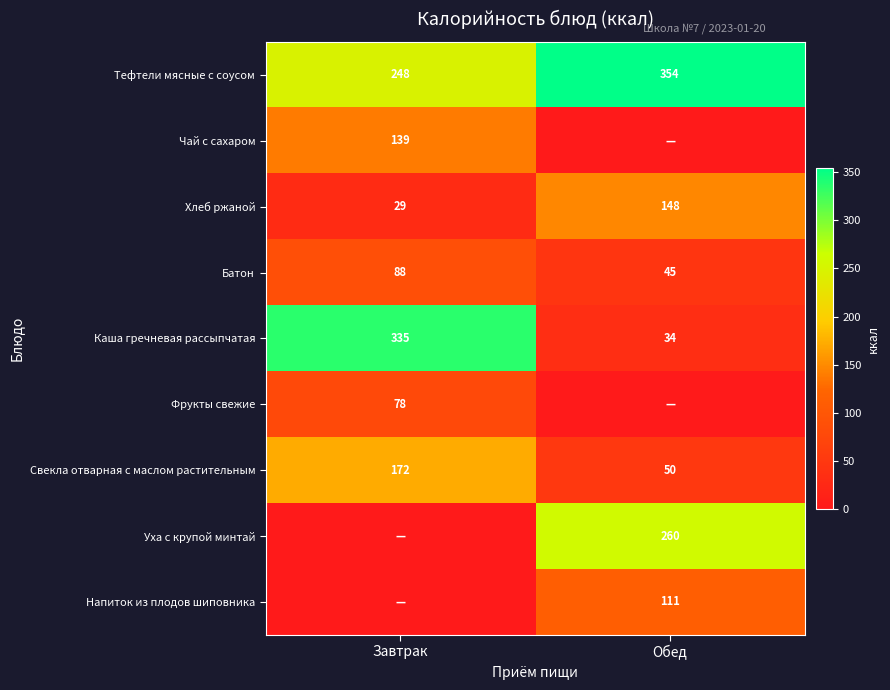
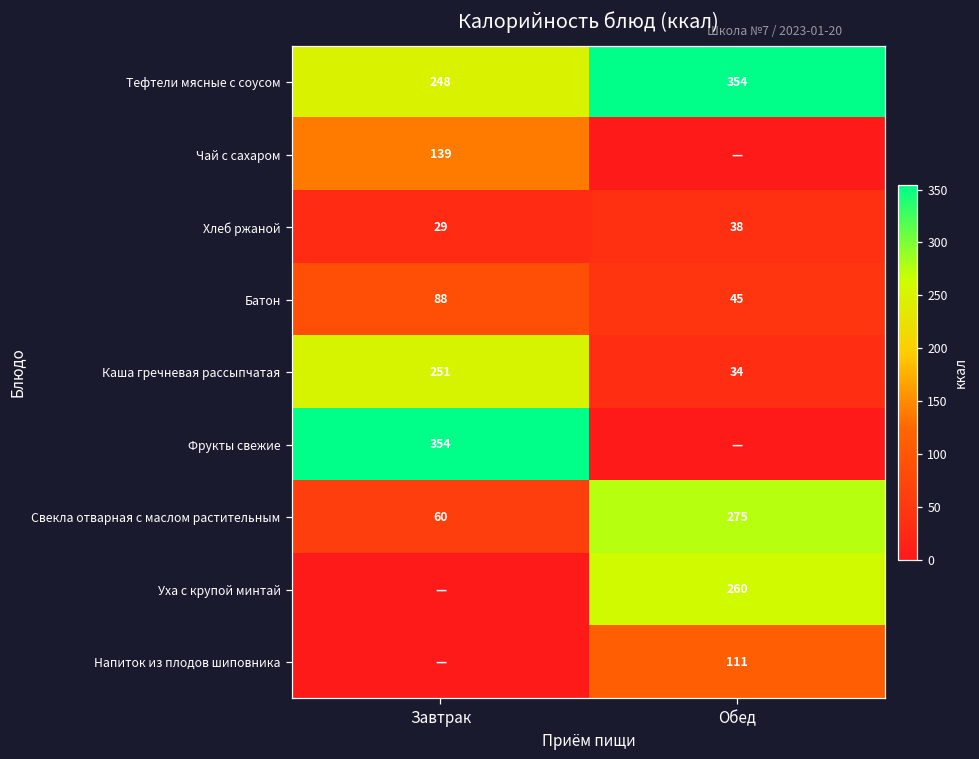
  {
    "Тефтели мясные с соусом": {
      "Завтрак": 248,
      "Обед": 354
    },
    "Чай с сахаром": {
      "Завтрак": 139
    },
    "Хлеб ржаной": {
      "Завтрак": 29,
-     "Обед": 148
+     "Обед": 38
    },
    "Батон": {
      "Завтрак": 88,
      "Обед": 45
    },
    "Каша гречневая рассыпчатая": {
-     "Завтрак": 335,
+     "Завтрак": 251,
      "Обед": 34
    },
    "Фрукты свежие": {
-     "Завтрак": 78
+     "Завтрак": 354
    },
    "Свекла отварная с маслом растительным": {
-     "Завтрак": 172,
-     "Обед": 50
+     "Завтрак": 60,
+     "Обед": 275
    },
    "Уха с крупой минтай": {
      "Обед": 260
    },
    "Напиток из плодов шиповника": {
      "Обед": 111
    }
  }
